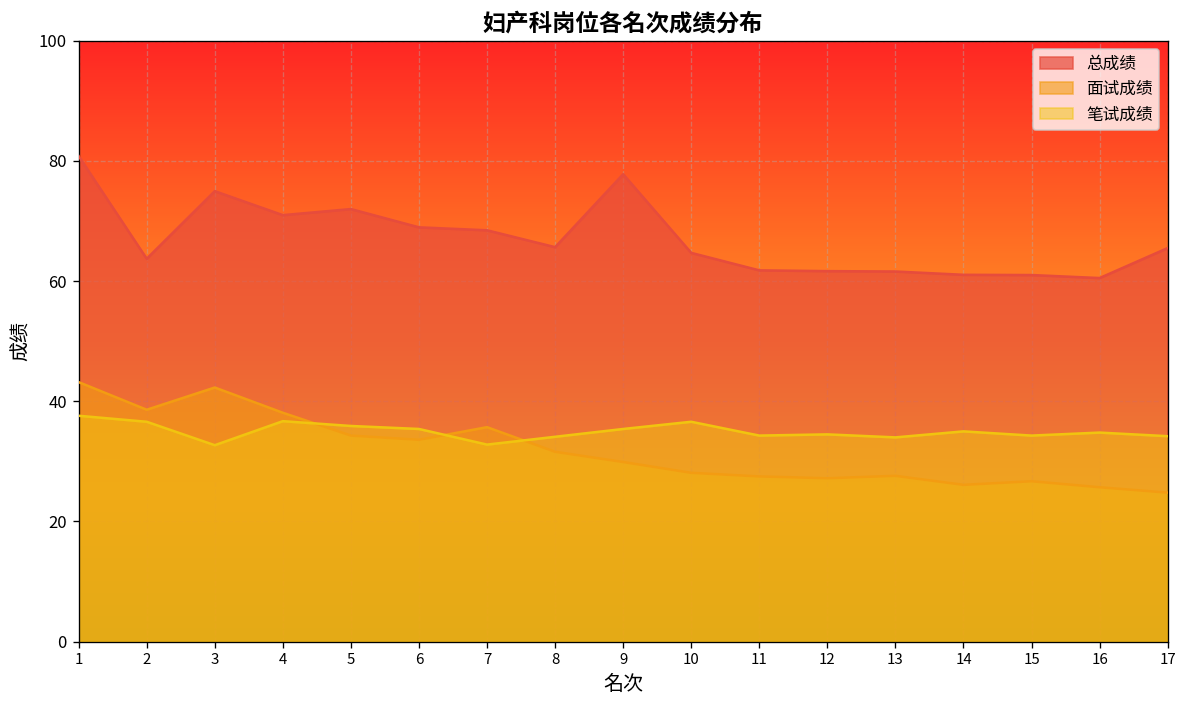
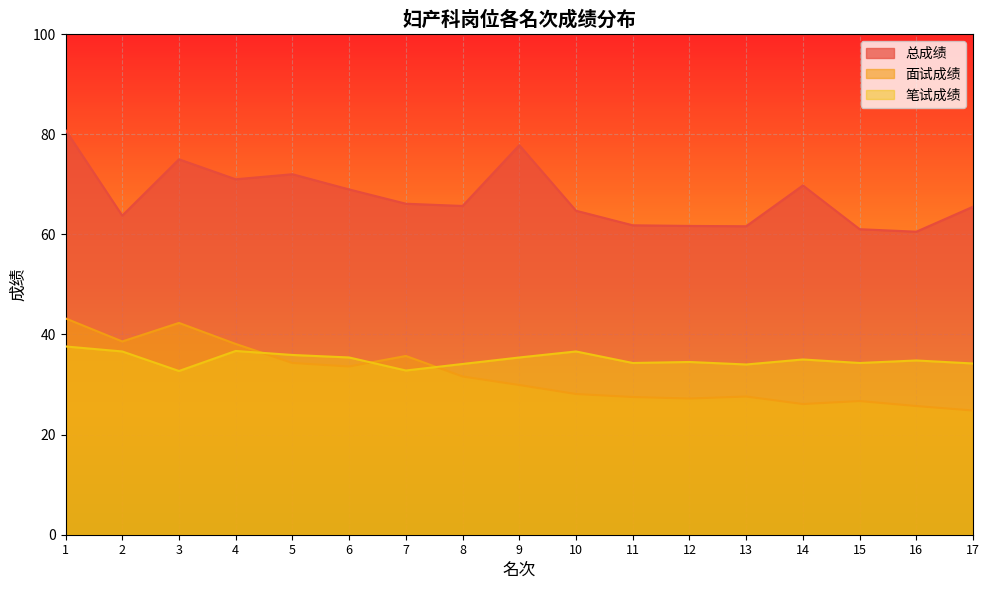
  {
    "总成绩": {
      "1": 81,
      "2": 64,
      "3": 75,
      "4": 71,
      "5": 72,
      "6": 69,
-     "7": 68,
+     "7": 66,
      "8": 66,
      "9": 78,
      "10": 65,
      "11": 62,
      "12": 62,
      "13": 62,
-     "14": 61,
+     "14": 70,
      "15": 61,
      "16": 61,
      "17": 66
    }
  }
